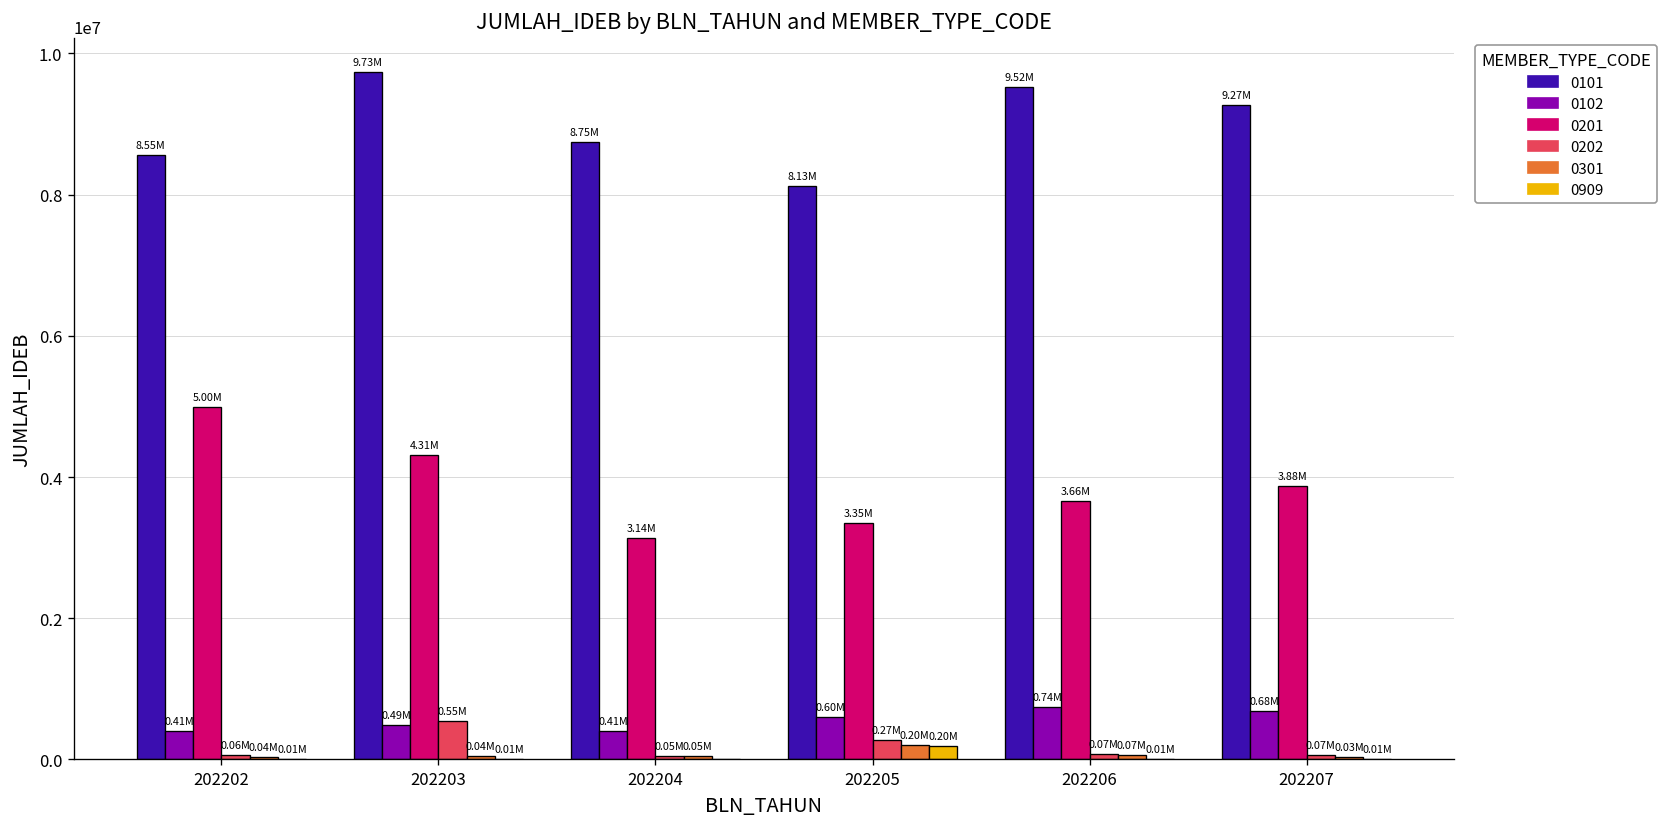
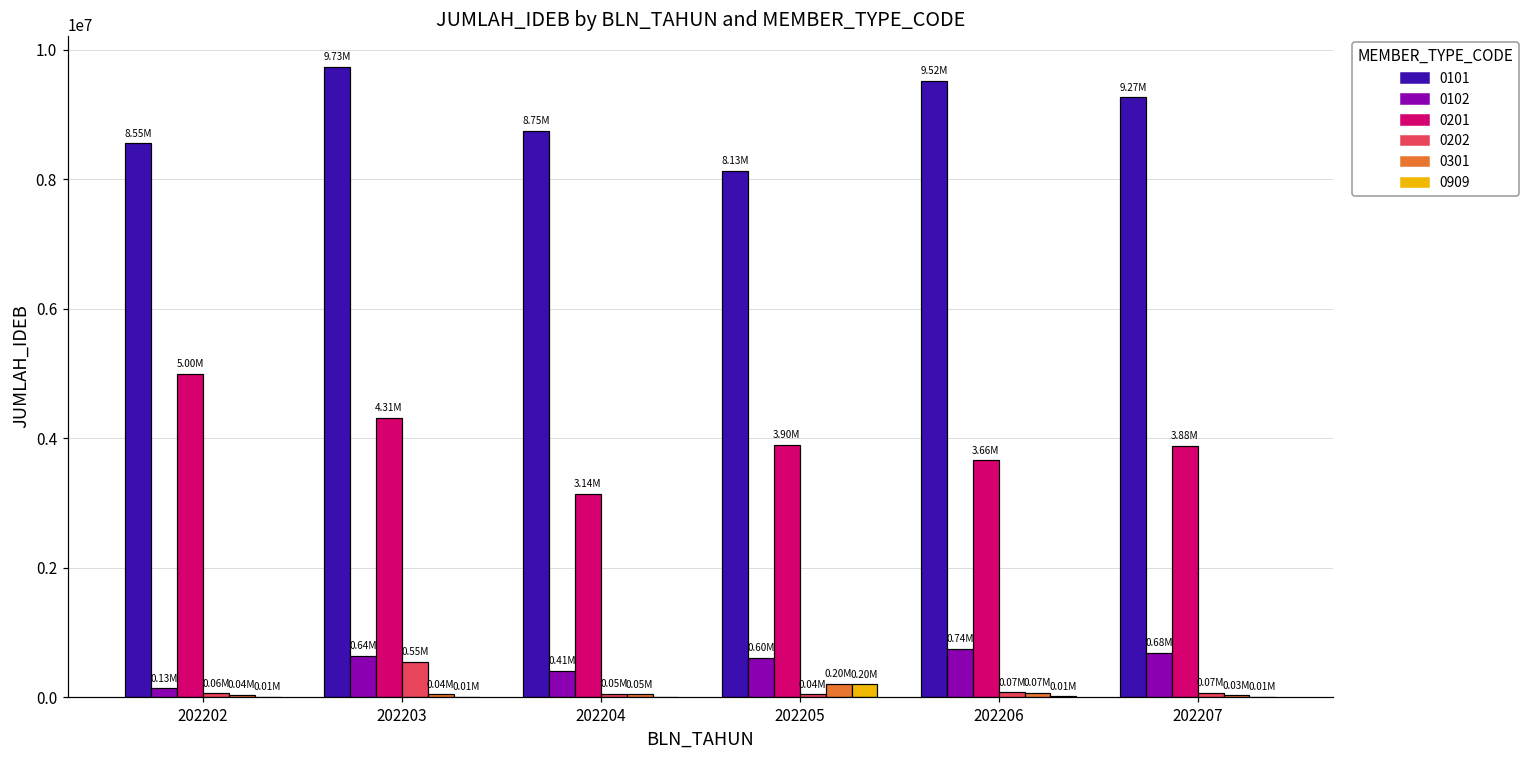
  {
    "0101": {
      "202202": "8.55M",
      "202203": "9.73M",
      "202204": "8.75M",
      "202205": "8.13M",
      "202206": "9.52M",
      "202207": "9.27M"
    },
    "0102": {
-     "202202": "0.41M",
-     "202203": "0.49M",
+     "202202": "0.13M",
+     "202203": "0.64M",
      "202204": "0.41M",
      "202205": "0.60M",
      "202206": "0.74M",
      "202207": "0.68M"
    },
    "0201": {
      "202202": "5.00M",
      "202203": "4.31M",
      "202204": "3.14M",
-     "202205": "3.35M",
+     "202205": "3.90M",
      "202206": "3.66M",
      "202207": "3.88M"
    },
    "0202": {
      "202202": "0.06M",
      "202203": "0.55M",
      "202204": "0.05M",
-     "202205": "0.27M",
+     "202205": "0.04M",
      "202206": "0.07M",
      "202207": "0.07M"
    },
    "0301": {
      "202202": "0.04M",
      "202203": "0.04M",
      "202204": "0.05M",
      "202205": "0.20M",
      "202206": "0.07M",
      "202207": "0.03M"
    },
    "0909": {
      "202202": "0.01M",
      "202203": "0.01M",
      "202205": "0.20M",
      "202206": "0.01M",
      "202207": "0.01M"
    }
  }
